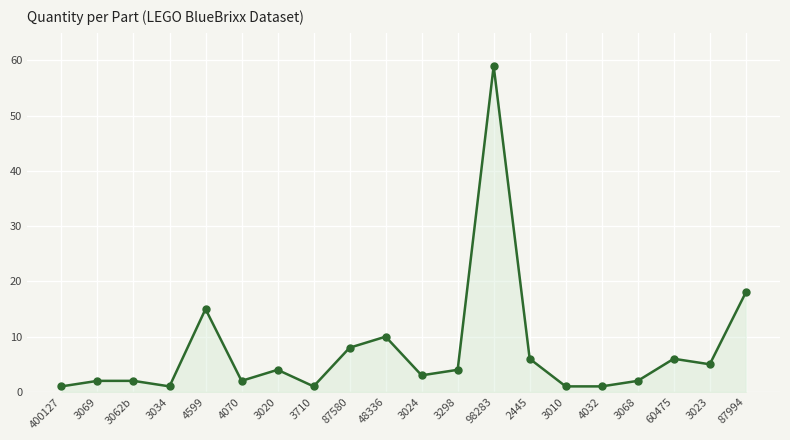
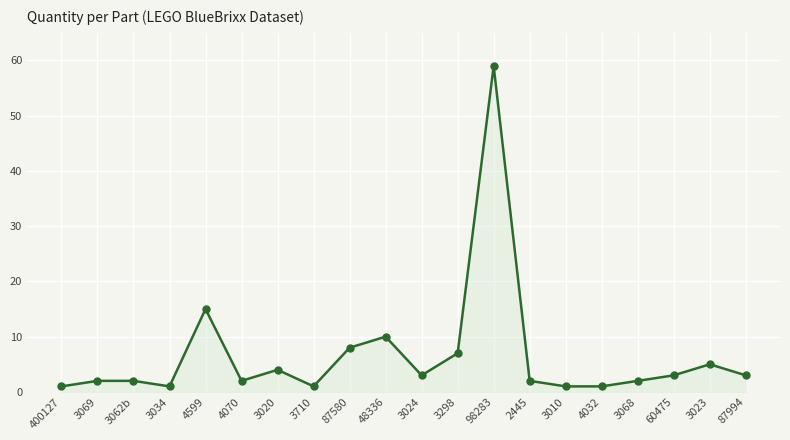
  {
    "400127": 1,
    "3069": 2,
    "3062b": 2,
    "3034": 1,
    "4599": 15,
    "4070": 2,
    "3020": 4,
    "3710": 1,
    "87580": 8,
    "48336": 10,
    "3024": 3,
-   "3298": 4,
+   "3298": 7,
    "98283": 59,
-   "2445": 6,
+   "2445": 2,
    "3010": 1,
    "4032": 1,
    "3068": 2,
-   "60475": 6,
+   "60475": 3,
    "3023": 5,
-   "87994": 18
+   "87994": 3
  }
